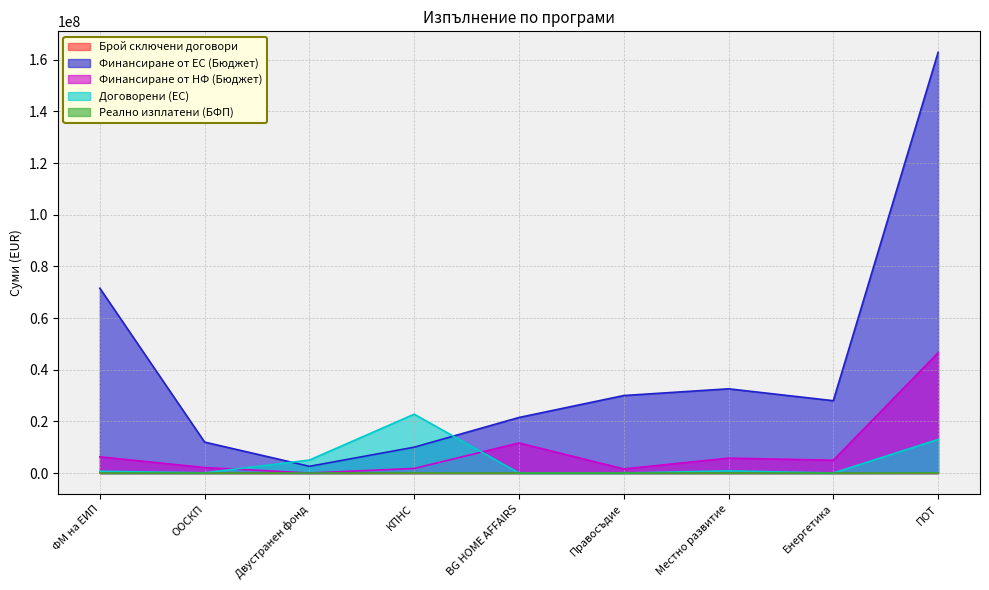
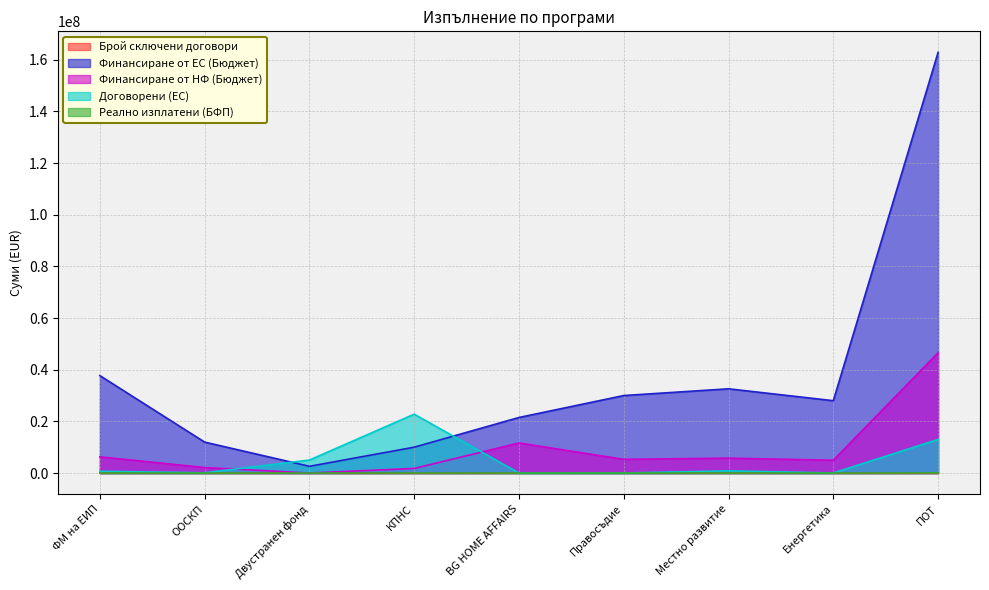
  {
    "Реално изплатени (БФП)": {
      "КПНС": 0,
      "ПОТ": 0
    },
    "Финансиране от ЕС (Бюджет)": {
-     "ФМ на ЕИП": 72000000,
+     "ФМ на ЕИП": 38000000,
      "ООСКП": 12000000,
      "Двустранен фонд": 3000000,
      "КПНС": 10000000,
      "BG HOME AFFAIRS": 21000000,
      "Правосъдие": 30000000,
      "Местно развитие": 33000000,
      "Енергетика": 28000000,
      "ПОТ": 163000000
    },
    "Финансиране от НФ (Бюджет)": {
      "ФМ на ЕИП": 6000000,
      "ООСКП": 2000000,
      "КПНС": 2000000,
      "BG HOME AFFAIRS": 12000000,
-     "Правосъдие": 2000000,
+     "Правосъдие": 5000000,
      "Местно развитие": 6000000,
      "Енергетика": 5000000,
      "ПОТ": 47000000
    },
    "Договорени (ЕС)": {
      "Двустранен фонд": 5000000,
      "КПНС": 23000000,
      "ПОТ": 13000000
    }
  }
